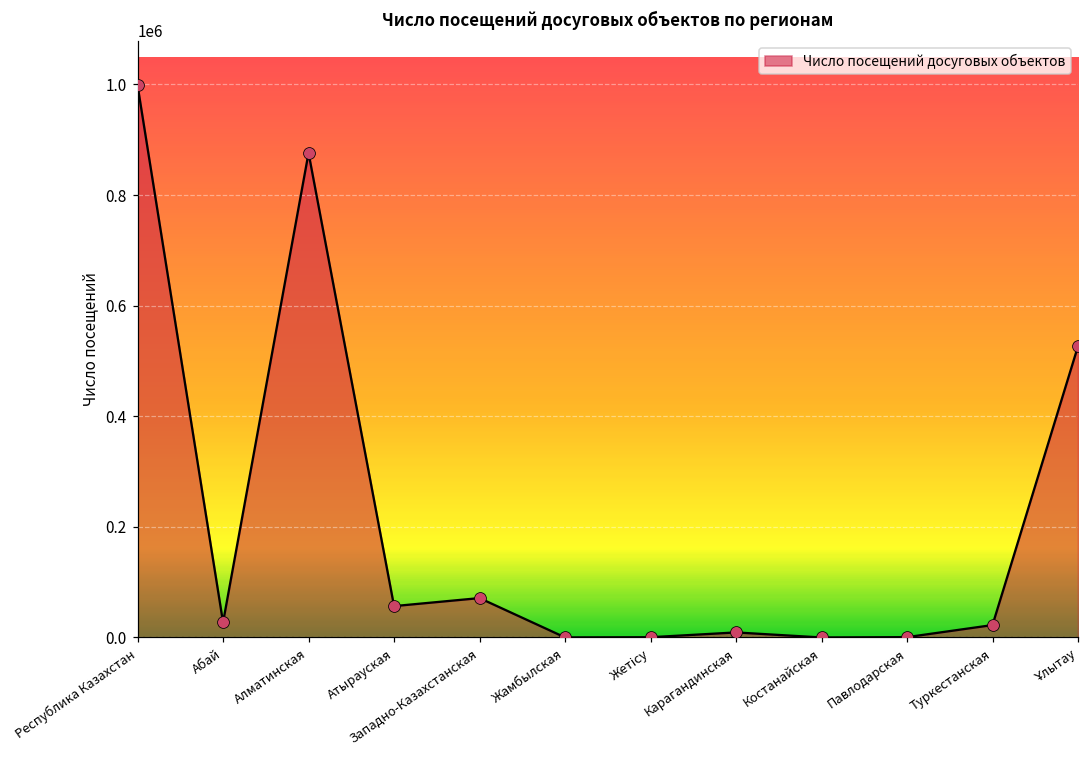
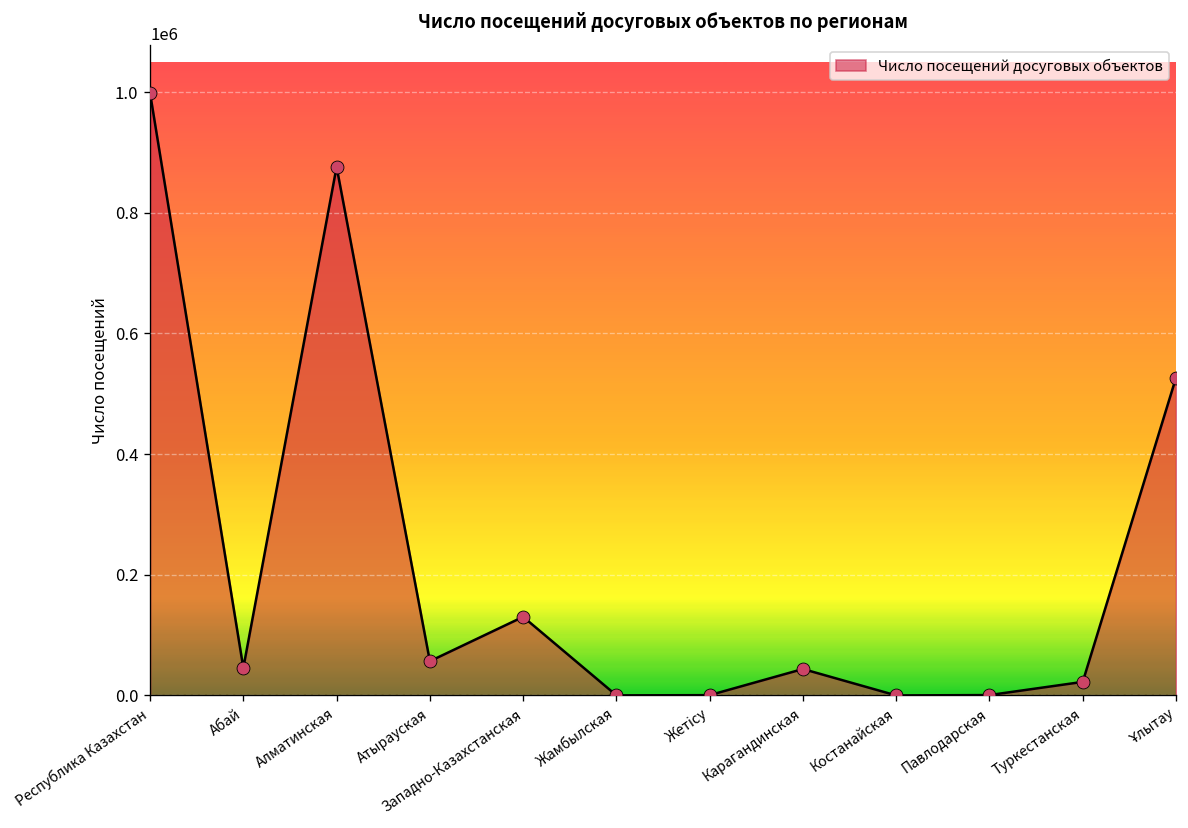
  {
    "Республика Казахстан": 1000000,
-   "Абай": 30000,
+   "Абай": 50000,
    "Алматинская": 880000,
    "Атырауская": 60000,
-   "Западно-Казахстанская": 70000,
+   "Западно-Казахстанская": 130000,
    "Жамбылская": 0,
    "Жетісу": 0,
-   "Карагандинская": 10000,
+   "Карагандинская": 40000,
    "Костанайская": 0,
    "Павлодарская": 0,
    "Туркестанская": 20000,
    "Ұлытау": 530000
  }
